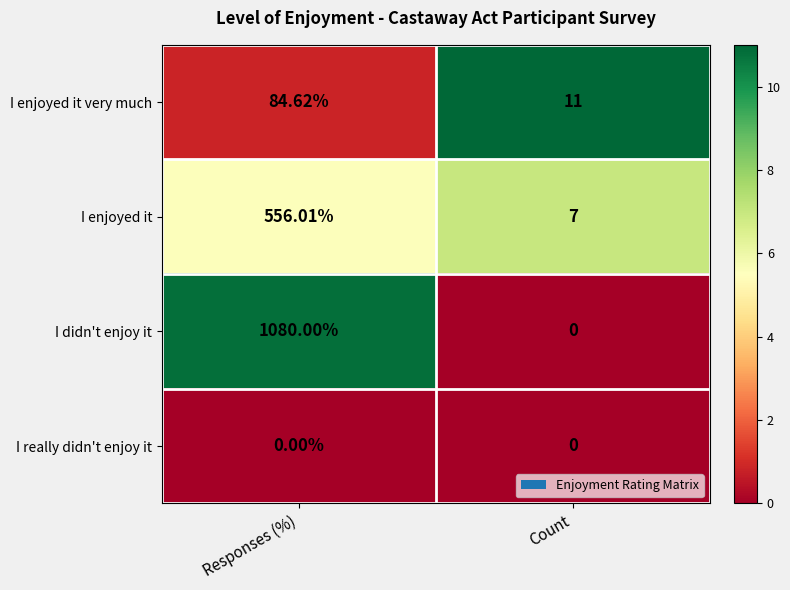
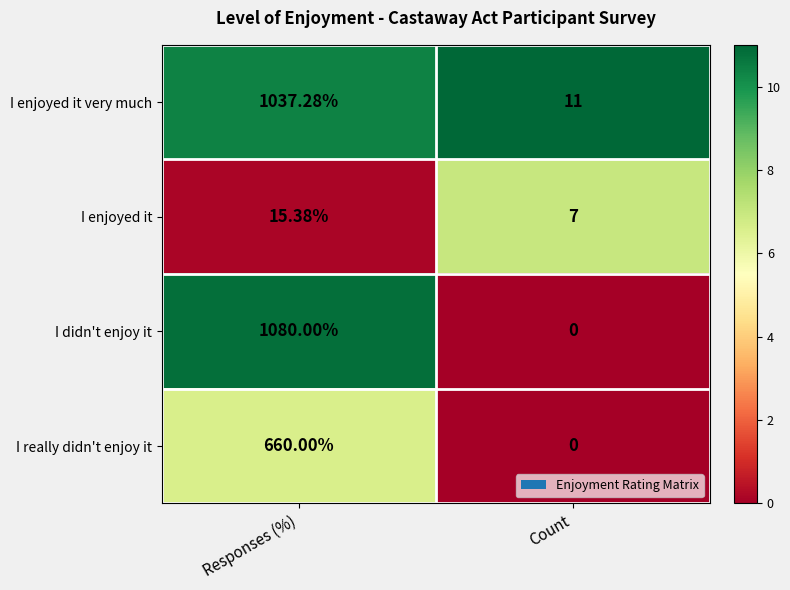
  {
    "I enjoyed it very much": {
-     "Responses (%)": "84.62%",
+     "Responses (%)": "1037.28%",
      "Count": "11"
    },
    "I enjoyed it": {
-     "Responses (%)": "556.01%",
+     "Responses (%)": "15.38%",
      "Count": "7"
    },
    "I didn't enjoy it": {
      "Responses (%)": "1080.00%",
      "Count": "0"
    },
    "I really didn't enjoy it": {
-     "Responses (%)": "0.00%",
+     "Responses (%)": "660.00%",
      "Count": "0"
    }
  }
